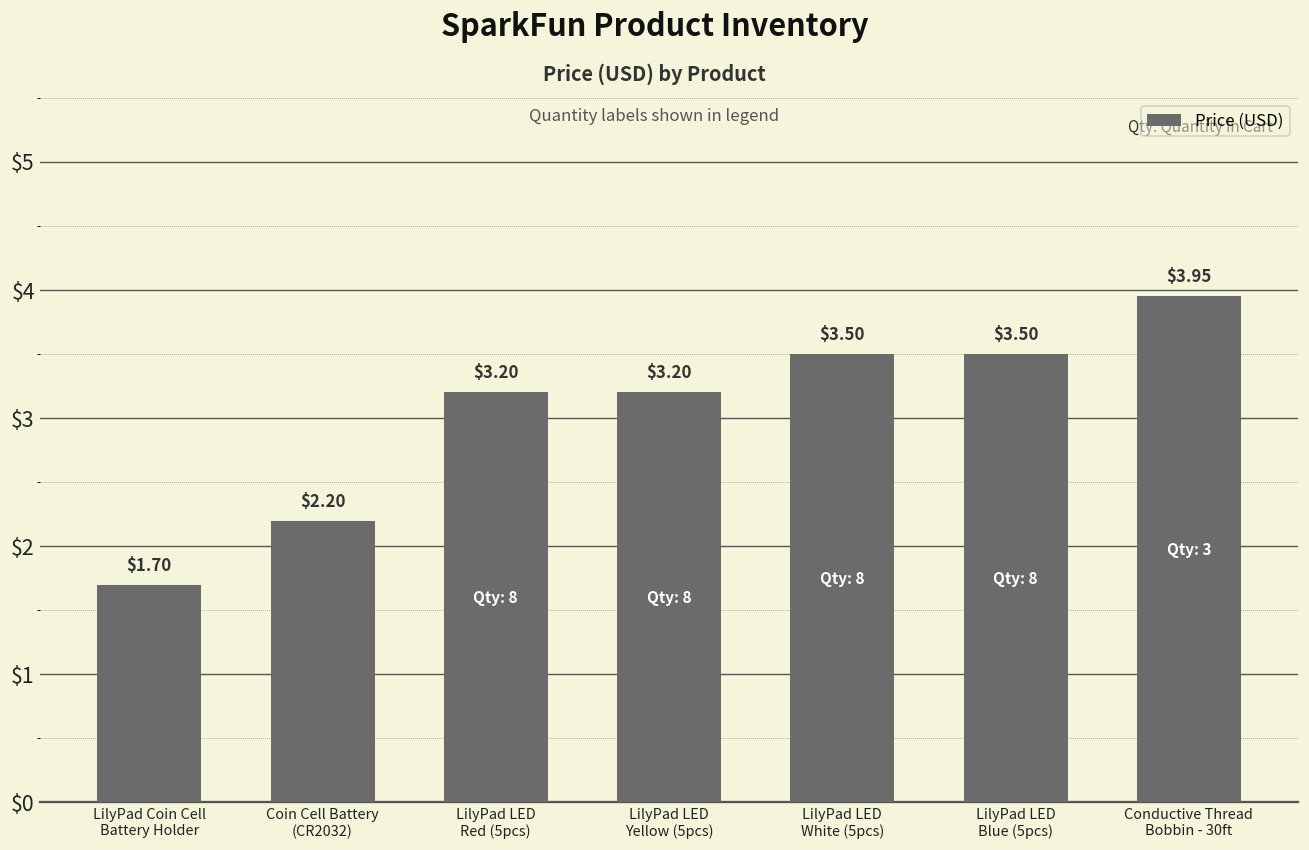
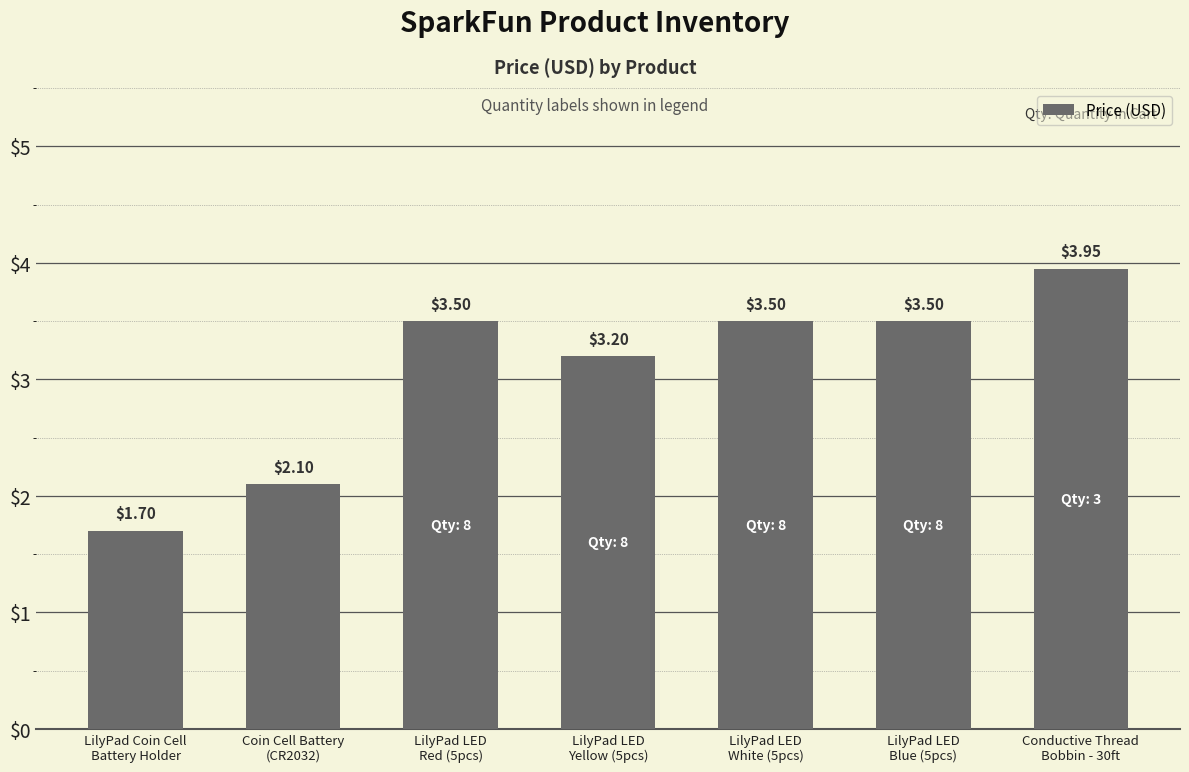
  {
    "LilyPad Coin Cell Battery Holder": "$1.70",
-   "Coin Cell Battery (CR2032)": "$2.20",
-   "LilyPad LED Red (5pcs)": "$3.20",
+   "Coin Cell Battery (CR2032)": "$2.10",
+   "LilyPad LED Red (5pcs)": "$3.50",
    "LilyPad LED Yellow (5pcs)": "$3.20",
    "LilyPad LED White (5pcs)": "$3.50",
    "LilyPad LED Blue (5pcs)": "$3.50",
    "Conductive Thread Bobbin - 30ft": "$3.95"
  }
